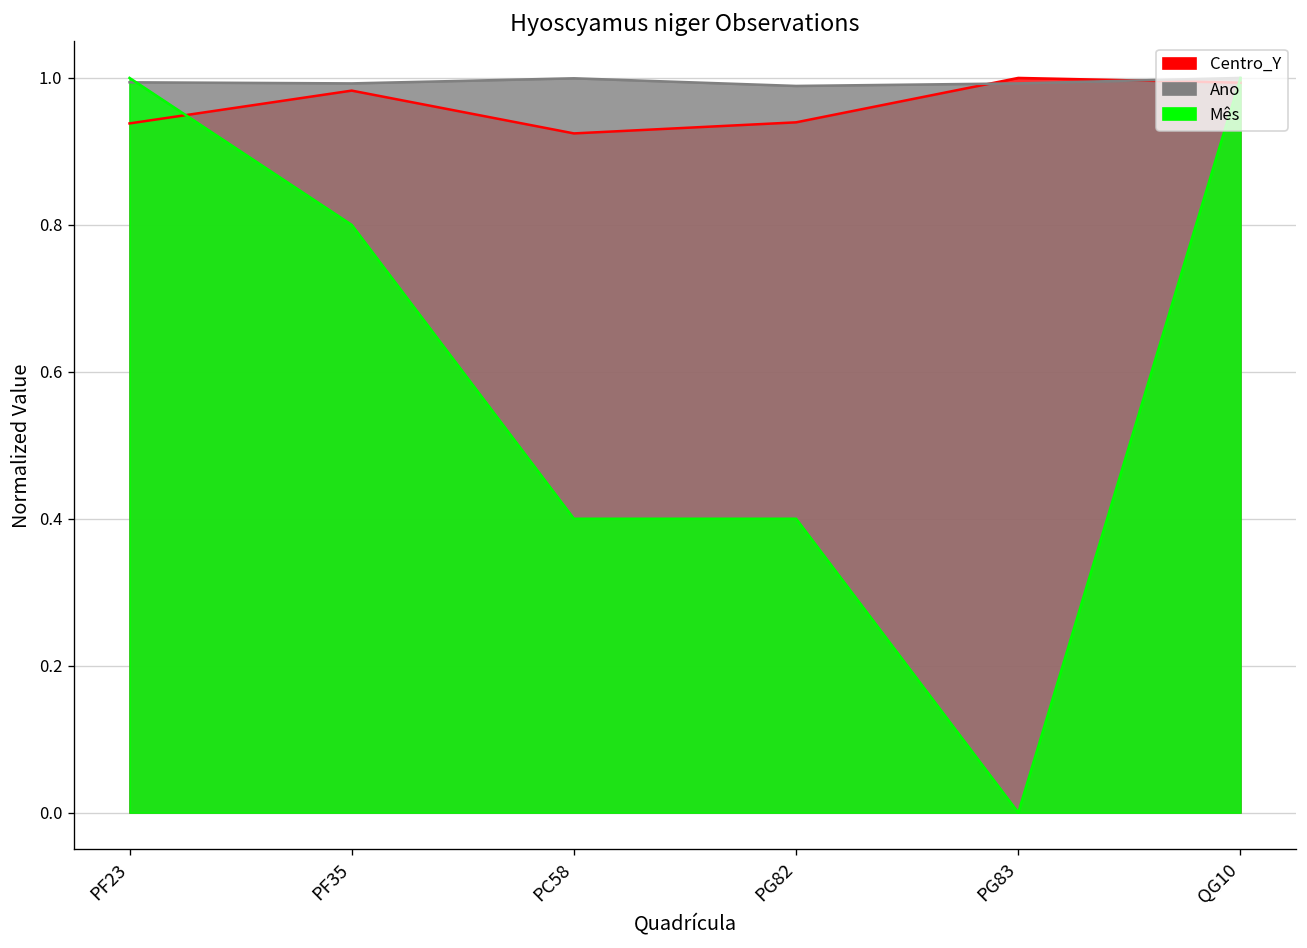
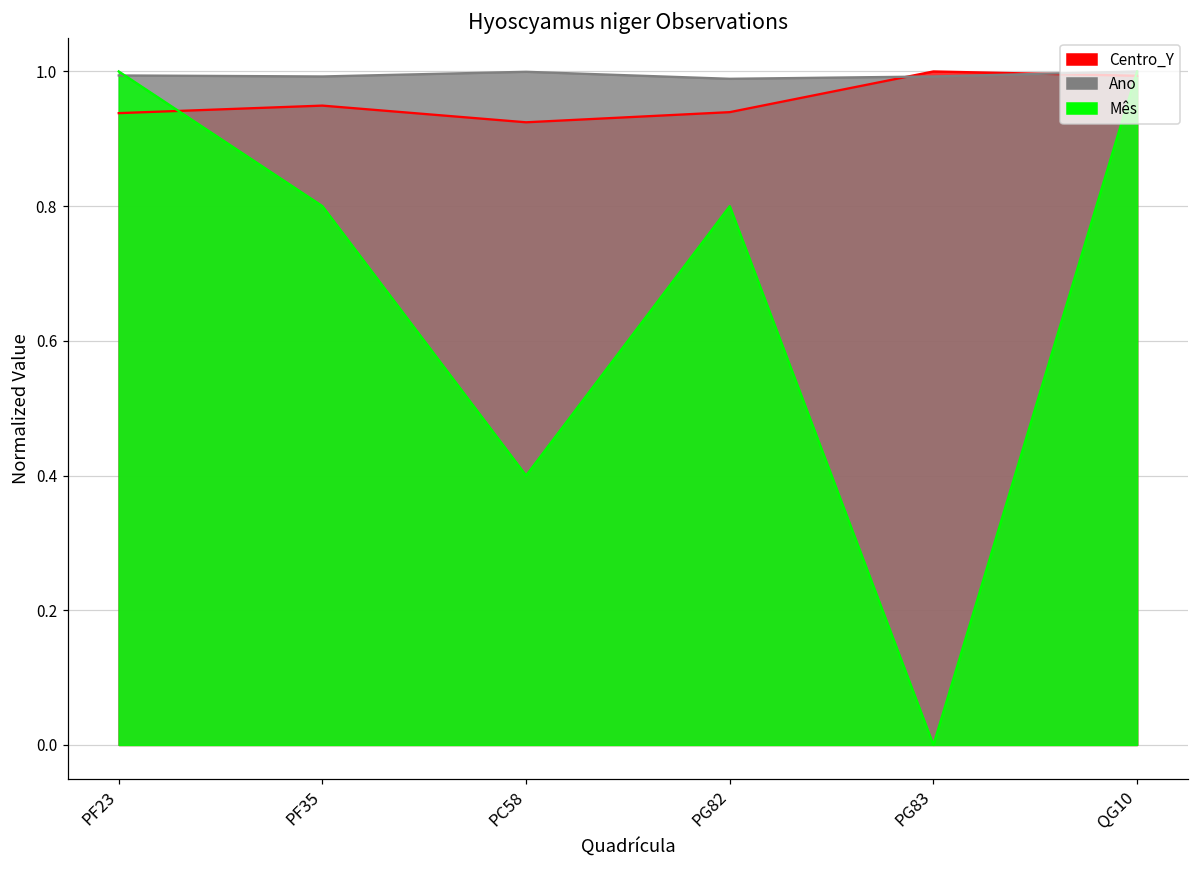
  {
    "Centro_Y": {
      "PF23": 0.94,
-     "PF35": 0.98,
+     "PF35": 0.95,
      "PC58": 0.92,
      "PG82": 0.94,
      "PG83": 1.00
    },
    "Ano": {
      "PF23": 0.99,
      "PF35": 0.99,
      "PC58": 1.00,
      "PG82": 0.99,
      "PG83": 0.99
    },
    "Mês": {
      "PF23": 1.00,
      "PF35": 0.80,
      "PC58": 0.40,
-     "PG82": 0.40,
+     "PG82": 0.80,
      "PG83": 0.00
    }
  }
